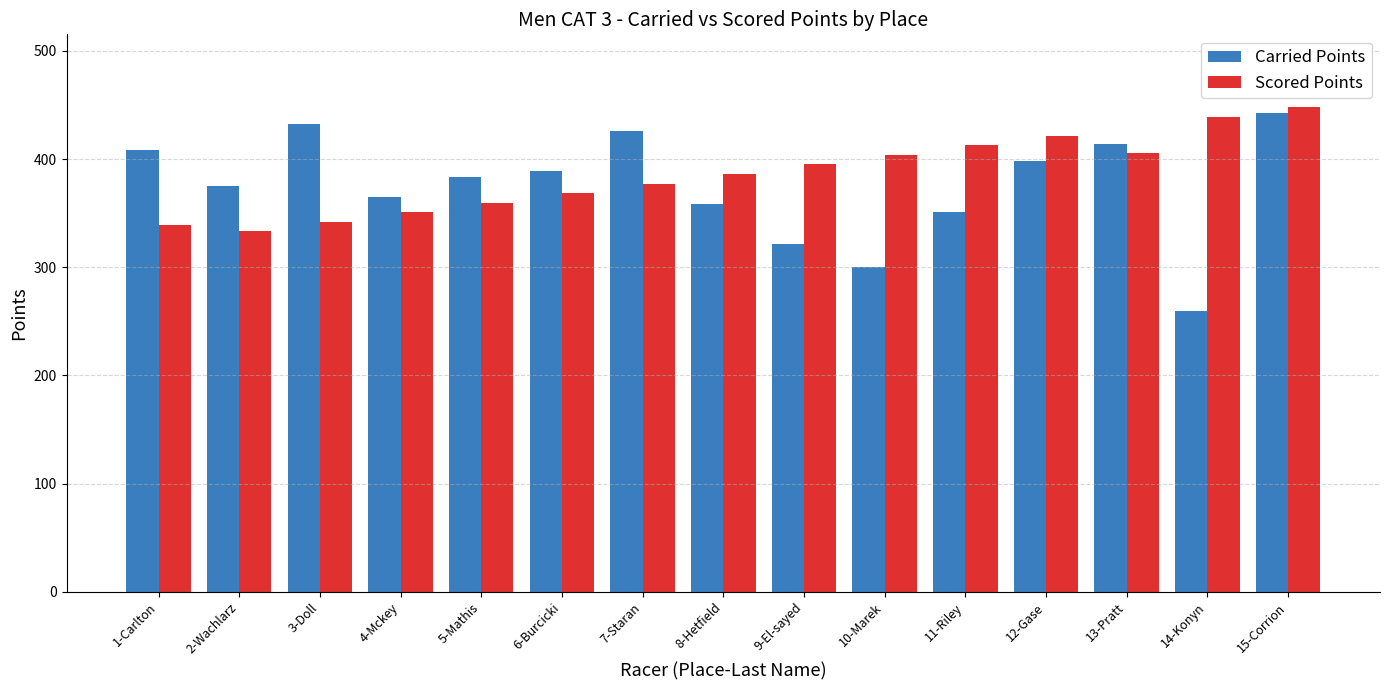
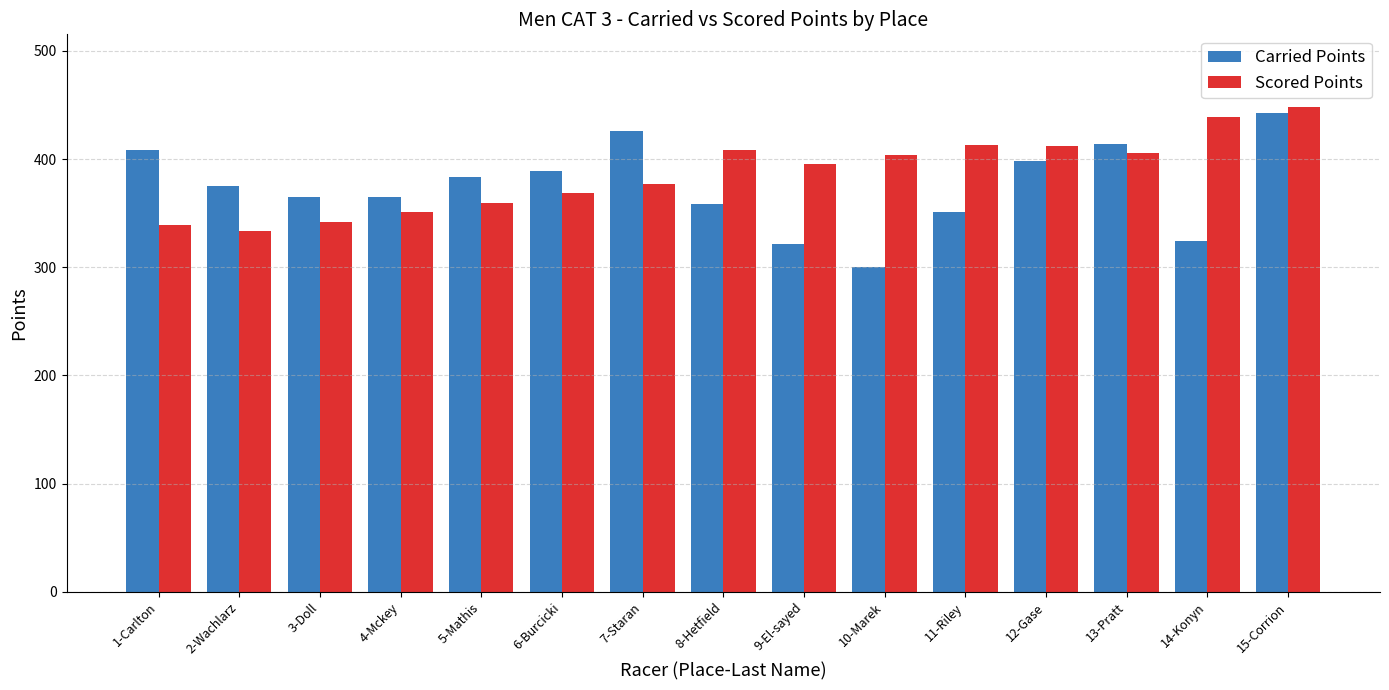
  {
    "Carried Points": {
      "1-Carlton": 409,
      "2-Wachlarz": 375,
-     "3-Doll": 432,
+     "3-Doll": 364,
      "4-Mckey": 365,
      "5-Mathis": 383,
      "6-Burcicki": 389,
      "7-Staran": 426,
      "8-Hetfield": 358,
      "9-El-sayed": 321,
      "10-Marek": 300,
      "11-Riley": 351,
      "12-Gase": 399,
      "13-Pratt": 414,
-     "14-Konyn": 259,
+     "14-Konyn": 325,
      "15-Corrion": 442
    },
    "Scored Points": {
      "1-Carlton": 339,
      "2-Wachlarz": 333,
      "3-Doll": 342,
      "4-Mckey": 351,
      "5-Mathis": 360,
      "6-Burcicki": 369,
      "7-Staran": 377,
-     "8-Hetfield": 386,
+     "8-Hetfield": 408,
      "9-El-sayed": 395,
      "10-Marek": 404,
      "11-Riley": 413,
-     "12-Gase": 422,
+     "12-Gase": 412,
      "13-Pratt": 406,
      "14-Konyn": 439,
      "15-Corrion": 448
    }
  }
